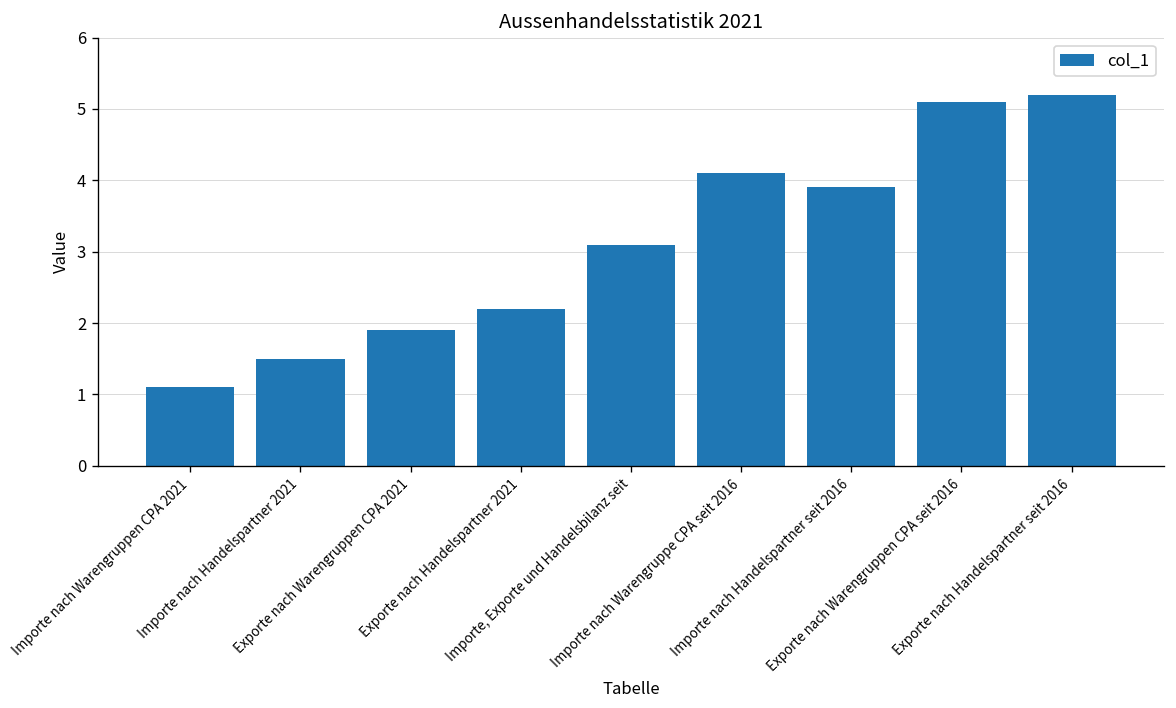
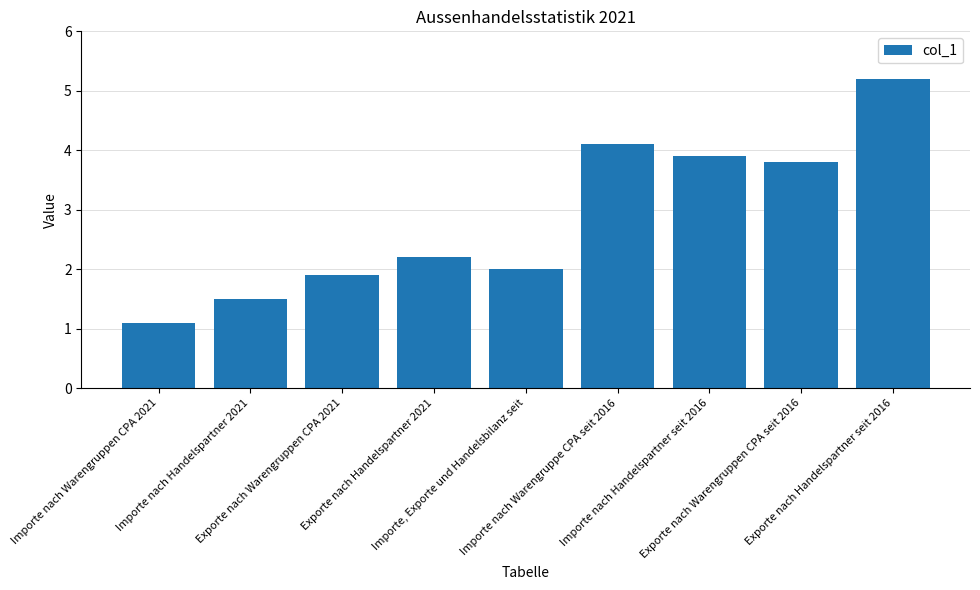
  {
    "Importe nach Warengruppen CPA 2021": 1.1,
    "Importe nach Handelspartner 2021": 1.5,
    "Exporte nach Warengruppen CPA 2021": 1.9,
    "Exporte nach Handelspartner 2021": 2.2,
-   "Importe, Exporte und Handelsbilanz seit": 3.1,
+   "Importe, Exporte und Handelsbilanz seit": 2.0,
    "Importe nach Warengruppe CPA seit 2016": 4.1,
    "Importe nach Handelspartner seit 2016": 3.9,
-   "Exporte nach Warengruppen CPA seit 2016": 5.1,
+   "Exporte nach Warengruppen CPA seit 2016": 3.8,
    "Exporte nach Handelspartner seit 2016": 5.2
  }
